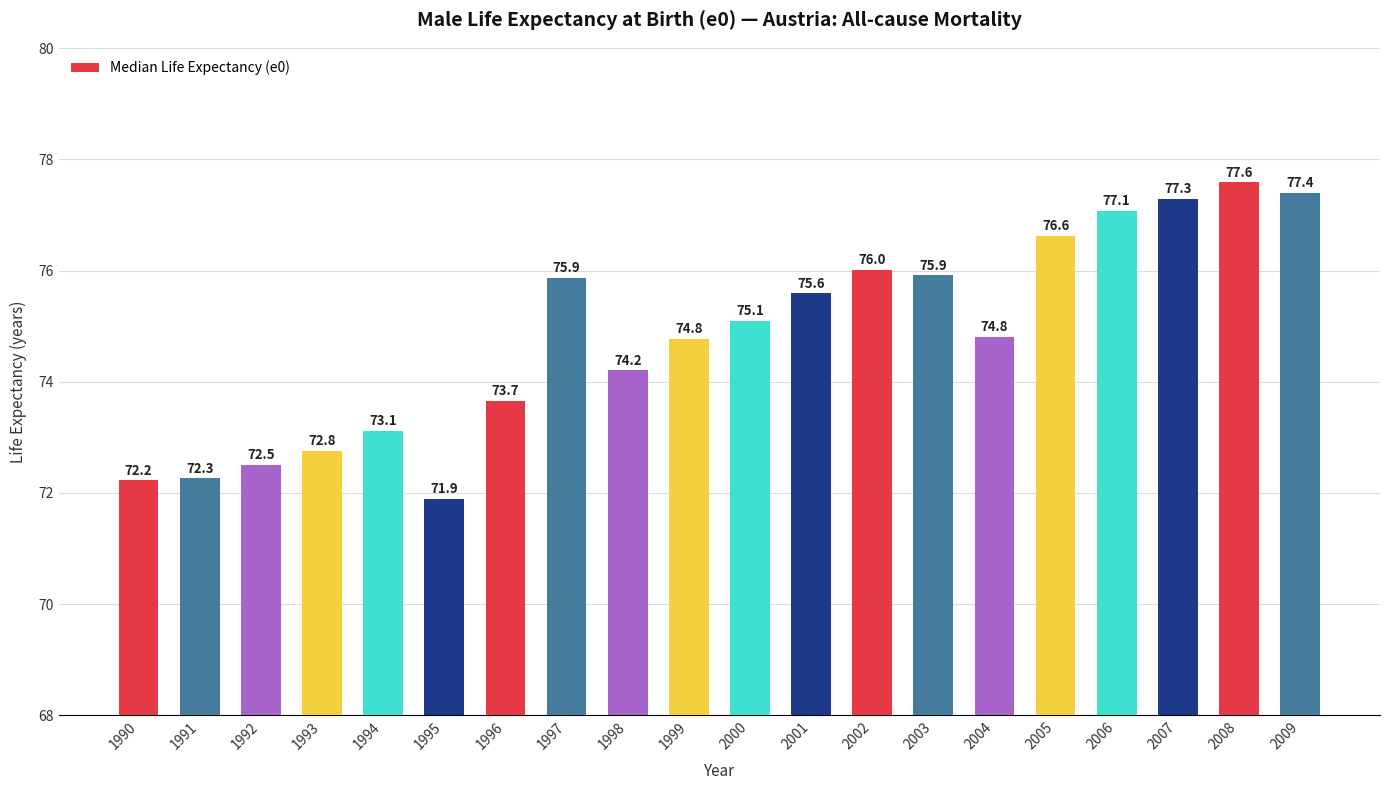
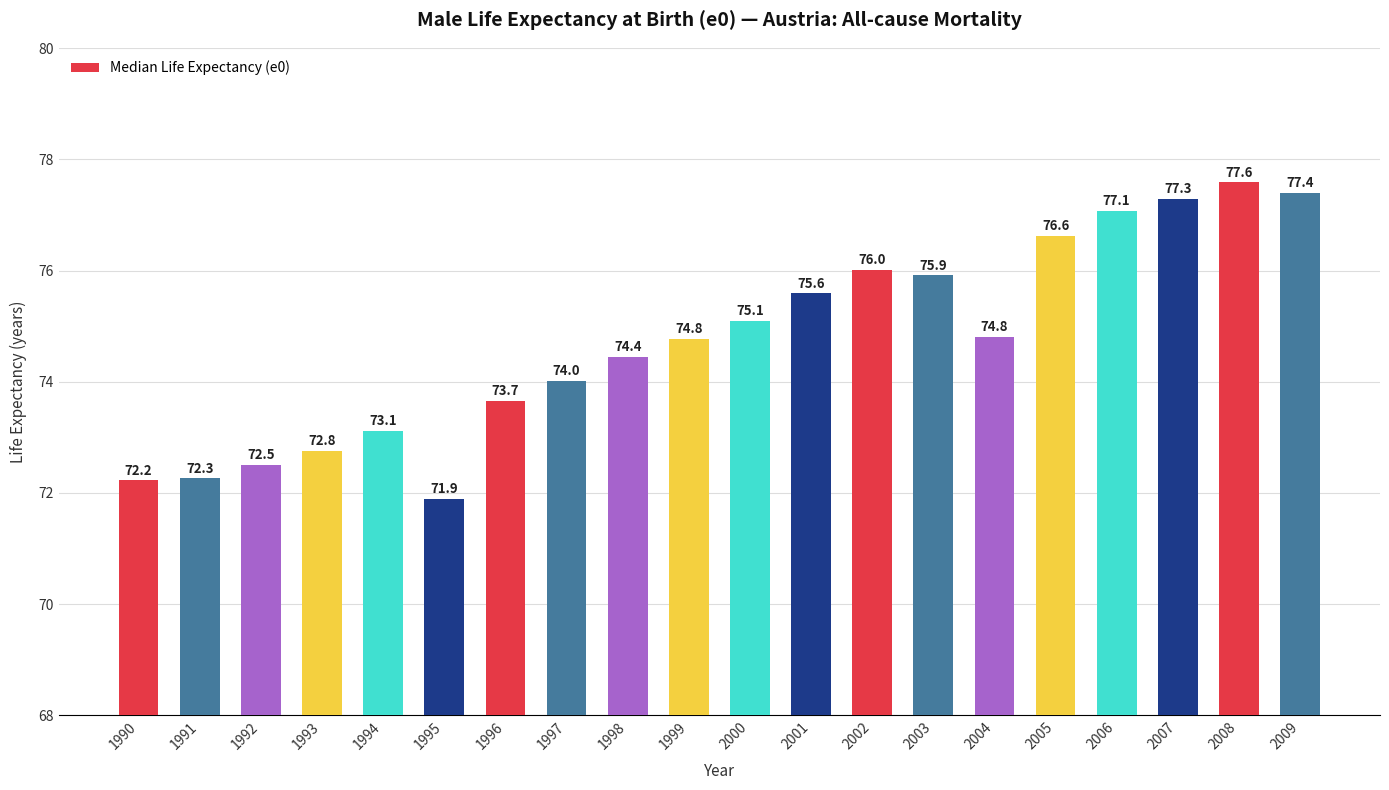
  {
    "1990": 72.2,
    "1991": 72.3,
    "1992": 72.5,
    "1993": 72.8,
    "1994": 73.1,
    "1995": 71.9,
    "1996": 73.7,
-   "1997": 75.9,
-   "1998": 74.2,
+   "1997": 74.0,
+   "1998": 74.4,
    "1999": 74.8,
    "2000": 75.1,
    "2001": 75.6,
    "2002": 76.0,
    "2003": 75.9,
    "2004": 74.8,
    "2005": 76.6,
    "2006": 77.1,
    "2007": 77.3,
    "2008": 77.6,
    "2009": 77.4
  }
